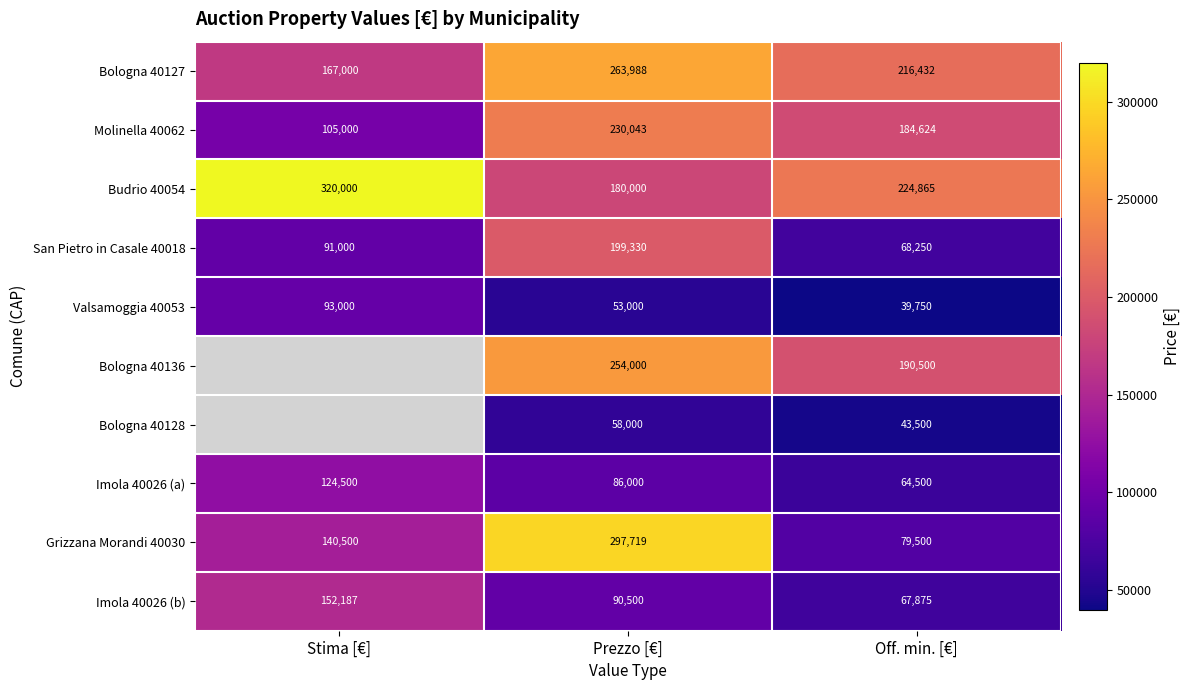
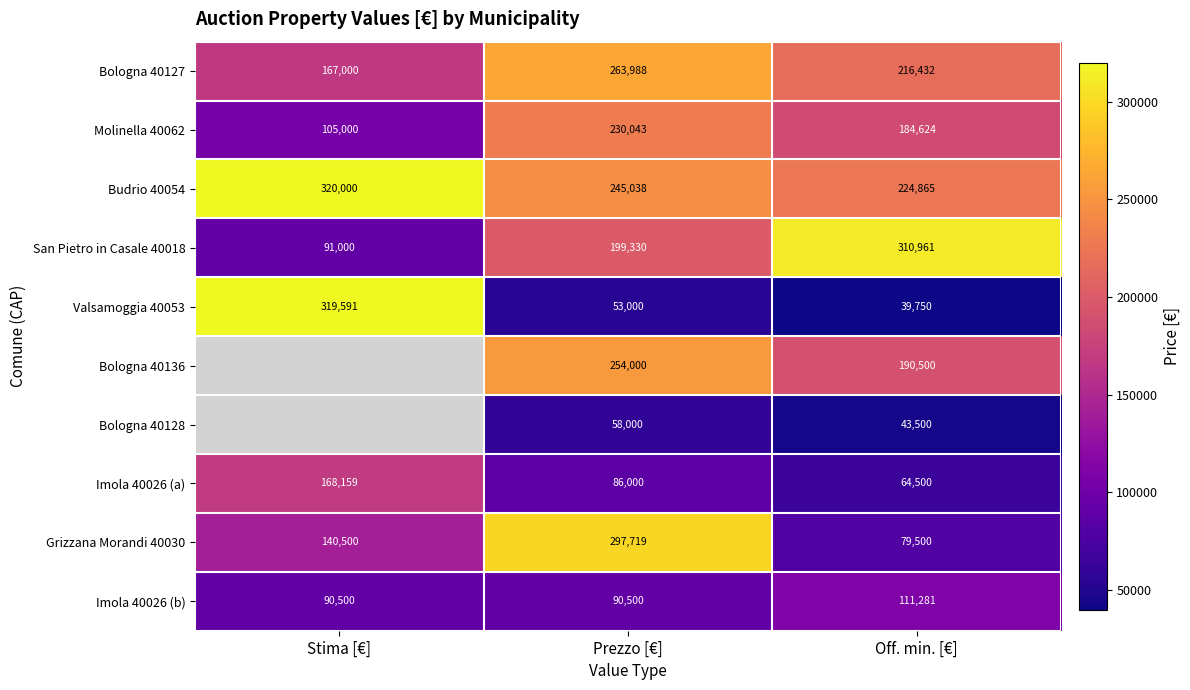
  {
    "Bologna 40127": {
      "Stima [€]": "167,000",
      "Prezzo [€]": "263,988",
      "Off. min. [€]": "216,432"
    },
    "Molinella 40062": {
      "Stima [€]": "105,000",
      "Prezzo [€]": "230,043",
      "Off. min. [€]": "184,624"
    },
    "Budrio 40054": {
      "Stima [€]": "320,000",
-     "Prezzo [€]": "180,000",
+     "Prezzo [€]": "245,038",
      "Off. min. [€]": "224,865"
    },
    "San Pietro in Casale 40018": {
      "Stima [€]": "91,000",
      "Prezzo [€]": "199,330",
-     "Off. min. [€]": "68,250"
+     "Off. min. [€]": "310,961"
    },
    "Valsamoggia 40053": {
-     "Stima [€]": "93,000",
+     "Stima [€]": "319,591",
      "Prezzo [€]": "53,000",
      "Off. min. [€]": "39,750"
    },
    "Bologna 40136": {
      "Prezzo [€]": "254,000",
      "Off. min. [€]": "190,500"
    },
    "Bologna 40128": {
      "Prezzo [€]": "58,000",
      "Off. min. [€]": "43,500"
    },
    "Imola 40026 (a)": {
-     "Stima [€]": "124,500",
+     "Stima [€]": "168,159",
      "Prezzo [€]": "86,000",
      "Off. min. [€]": "64,500"
    },
    "Grizzana Morandi 40030": {
      "Stima [€]": "140,500",
      "Prezzo [€]": "297,719",
      "Off. min. [€]": "79,500"
    },
    "Imola 40026 (b)": {
-     "Stima [€]": "152,187",
+     "Stima [€]": "90,500",
      "Prezzo [€]": "90,500",
-     "Off. min. [€]": "67,875"
+     "Off. min. [€]": "111,281"
    }
  }
